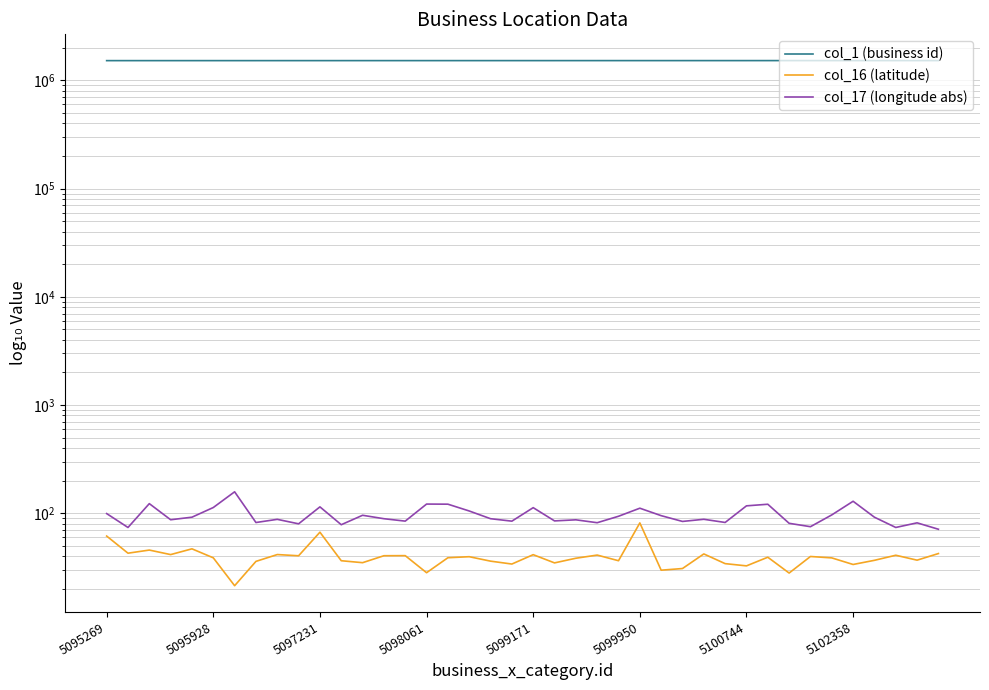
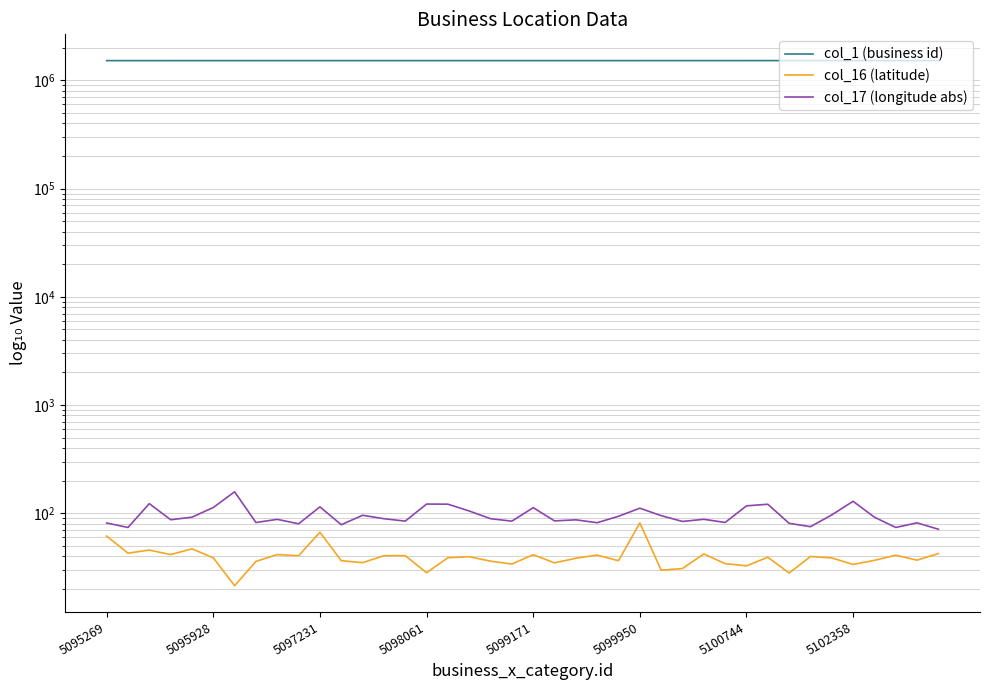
  {
    "col_1 (business id)": {
      "5095269": 1500000,
      "5095928": 1500000,
      "5097231": 1500000,
      "5098061": 1500000,
      "5099171": 1500000,
      "5099950": 1500000,
      "5100744": 1500000
    },
    "col_16 (latitude)": {
      "5095269": 60,
      "5095928": 39,
      "5097231": 70,
      "5098061": 28,
      "5099171": 41,
      "5099950": 80,
      "5100744": 33,
      "5102358": 34
    },
    "col_17 (longitude abs)": {
-     "5095269": 100,
+     "5095269": 80,
      "5095928": 110,
      "5097231": 110,
      "5098061": 120,
      "5099171": 110,
      "5099950": 110,
      "5100744": 120,
      "5102358": 130
    }
  }
